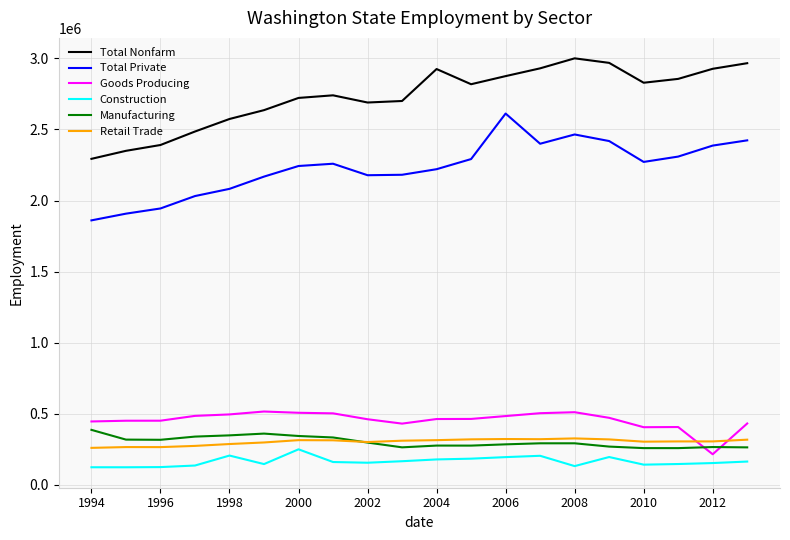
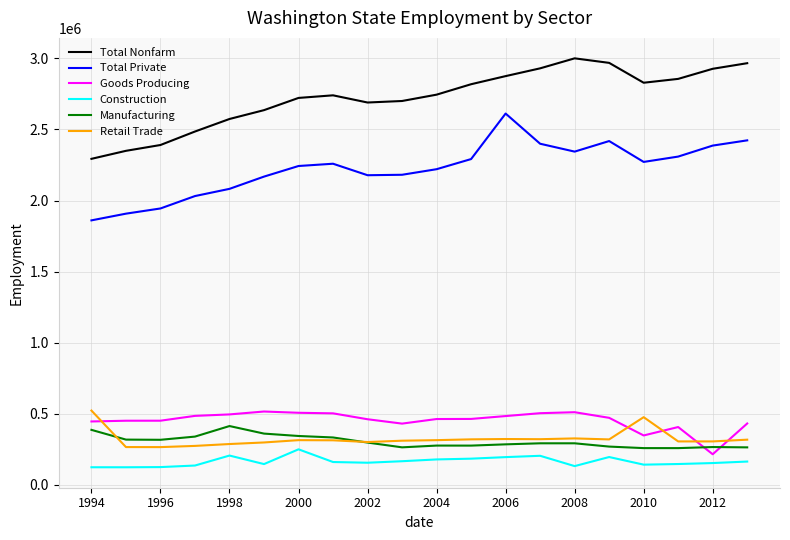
  {
    "Total Nonfarm": {
      "1994": 2290000,
      "1996": 2390000,
      "1998": 2570000,
      "2000": 2720000,
      "2002": 2690000,
-     "2004": 2930000,
+     "2004": 2750000,
      "2006": 2880000,
      "2008": 3000000,
      "2010": 2830000,
      "2012": 2930000
    },
    "Total Private": {
      "1994": 1860000,
      "1996": 1940000,
      "1998": 2080000,
      "2000": 2240000,
      "2002": 2180000,
      "2004": 2220000,
      "2006": 2610000,
-     "2008": 2460000,
+     "2008": 2340000,
      "2010": 2270000,
      "2012": 2390000
    },
    "Goods Producing": {
      "1994": 450000,
      "1996": 450000,
      "1998": 490000,
      "2000": 510000,
      "2002": 460000,
      "2004": 460000,
      "2006": 480000,
      "2008": 510000,
-     "2010": 400000,
+     "2010": 350000,
      "2012": 210000
    },
    "Construction": {
      "1994": 120000,
      "1996": 120000,
      "1998": 210000,
      "2000": 250000,
      "2002": 150000,
      "2004": 180000,
      "2006": 190000,
      "2008": 130000,
      "2010": 140000,
      "2012": 150000
    },
    "Manufacturing": {
      "1994": 390000,
      "1996": 320000,
-     "1998": 350000,
+     "1998": 410000,
      "2000": 340000,
      "2004": 280000,
      "2006": 280000,
      "2008": 290000,
      "2010": 260000,
      "2012": 270000
    },
    "Retail Trade": {
-     "1994": 260000,
+     "1994": 520000,
      "1996": 260000,
      "1998": 290000,
      "2000": 310000,
      "2004": 310000,
      "2006": 320000,
      "2008": 330000,
-     "2010": 300000,
+     "2010": 480000,
      "2012": 300000
    }
  }
